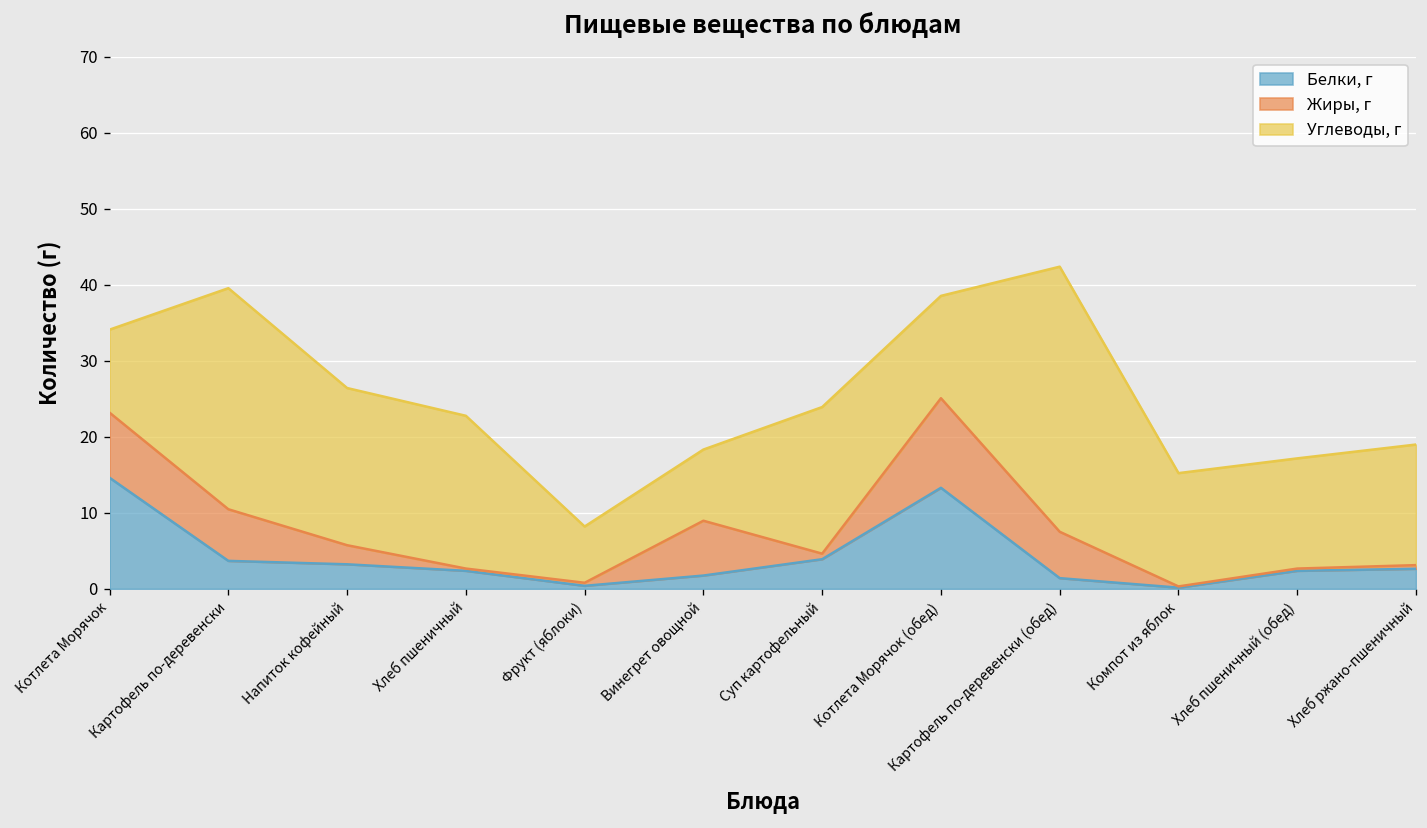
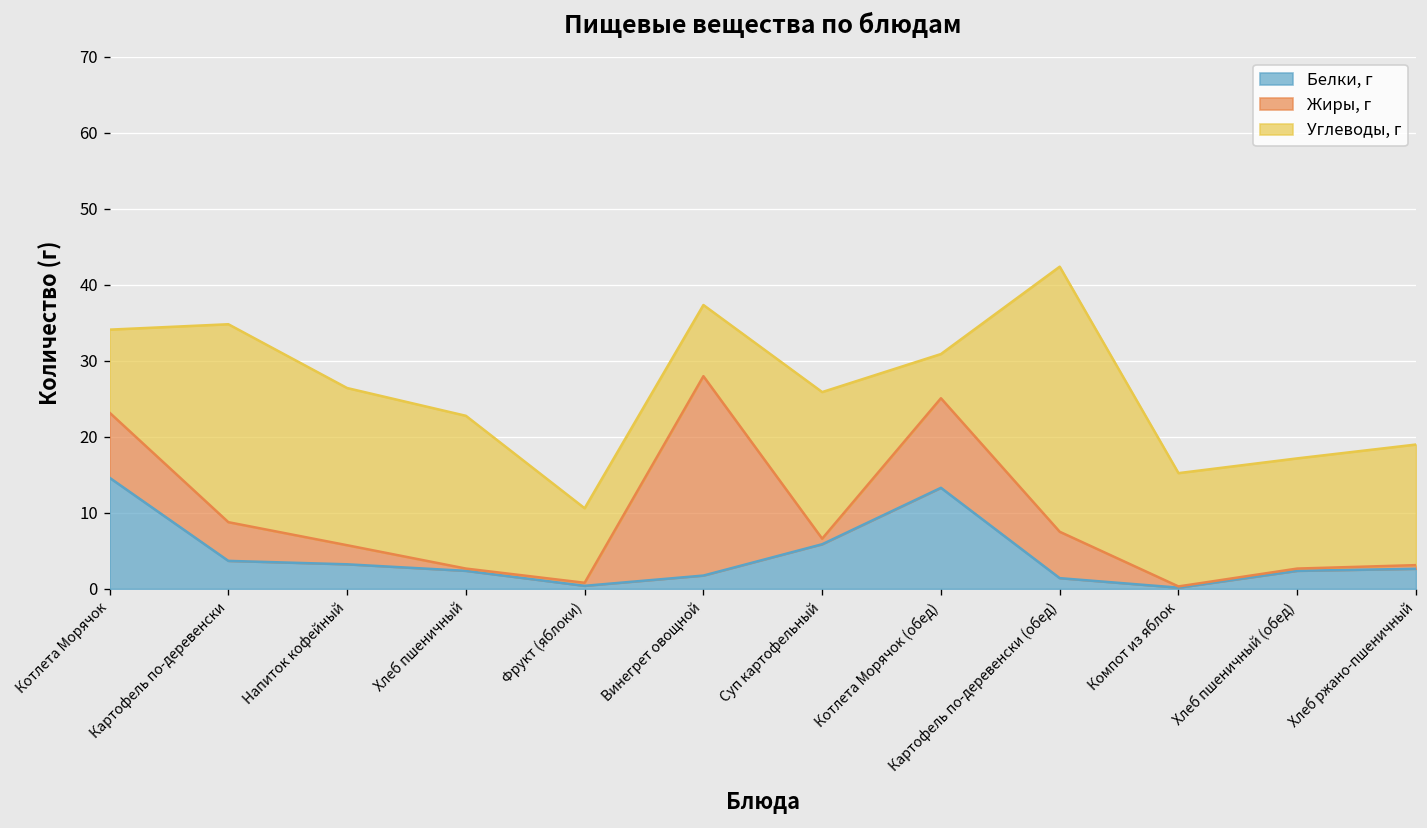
  {
    "Белки, г": {
      "Котлета Морячок": 15,
      "Картофель по-деревенски": 4,
      "Напиток кофейный": 3,
      "Винегрет овощной": 2,
-     "Суп картофельный": 4,
+     "Суп картофельный": 6,
      "Котлета Морячок (обед)": 13,
      "Картофель по-деревенски (обед)": 1,
      "Хлеб ржано-пшеничный": 3
    },
    "Жиры, г": {
      "Котлета Морячок": 9,
-     "Картофель по-деревенски": 7,
+     "Картофель по-деревенски": 5,
      "Напиток кофейный": 3,
-     "Винегрет овощной": 7,
+     "Винегрет овощной": 26,
      "Суп картофельный": 1,
      "Котлета Морячок (обед)": 12,
      "Картофель по-деревенски (обед)": 6,
      "Хлеб ржано-пшеничный": 0
    },
    "Углеводы, г": {
      "Котлета Морячок": 11,
-     "Картофель по-деревенски": 29,
+     "Картофель по-деревенски": 26,
      "Напиток кофейный": 21,
      "Хлеб пшеничный": 20,
-     "Фрукт (яблоки)": 7,
+     "Фрукт (яблоки)": 10,
      "Винегрет овощной": 9,
      "Суп картофельный": 19,
-     "Котлета Морячок (обед)": 13,
+     "Котлета Морячок (обед)": 6,
      "Картофель по-деревенски (обед)": 35,
      "Компот из яблок": 15,
      "Хлеб пшеничный (обед)": 14,
      "Хлеб ржано-пшеничный": 16
    }
  }
